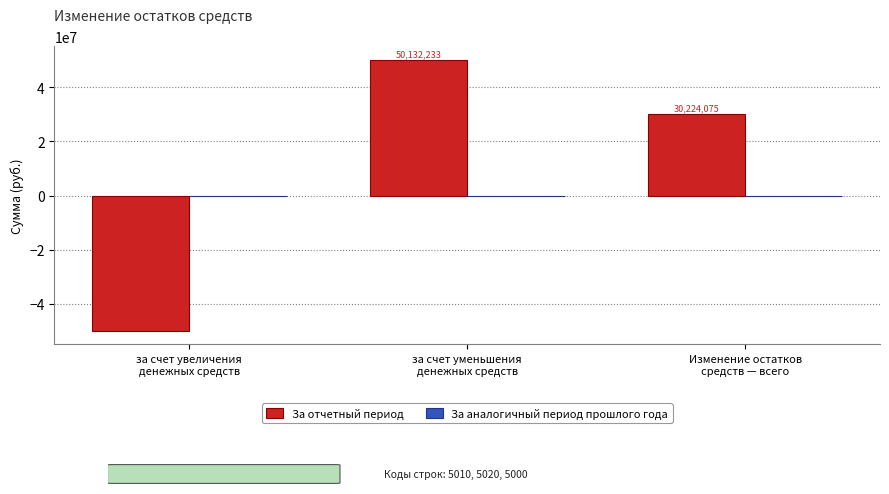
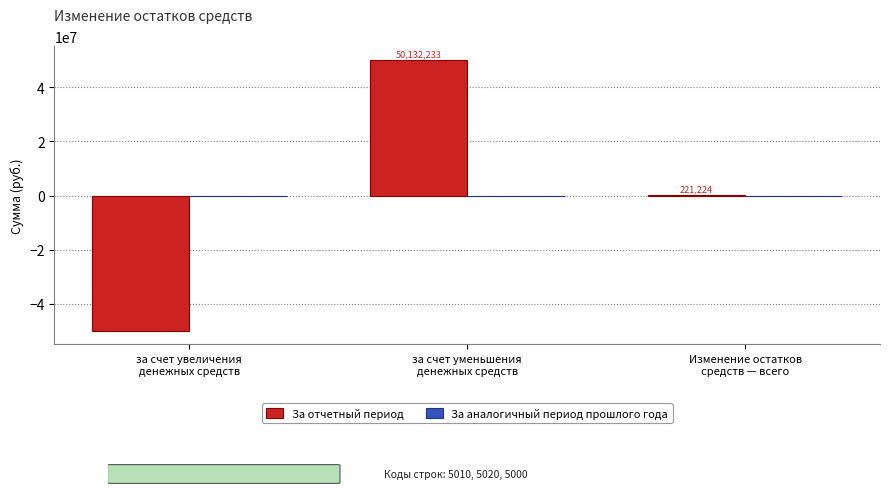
  {
    "За отчетный период": {
      "за счет уменьшения денежных средств": "50,132,233",
-     "Изменение остатков средств — всего": "30,224,075"
+     "Изменение остатков средств — всего": "221,224"
    },
    "За аналогичный период прошлого года": {
      "за счет увеличения денежных средств": "0",
      "за счет уменьшения денежных средств": "0",
      "Изменение остатков средств — всего": "0"
    }
  }
